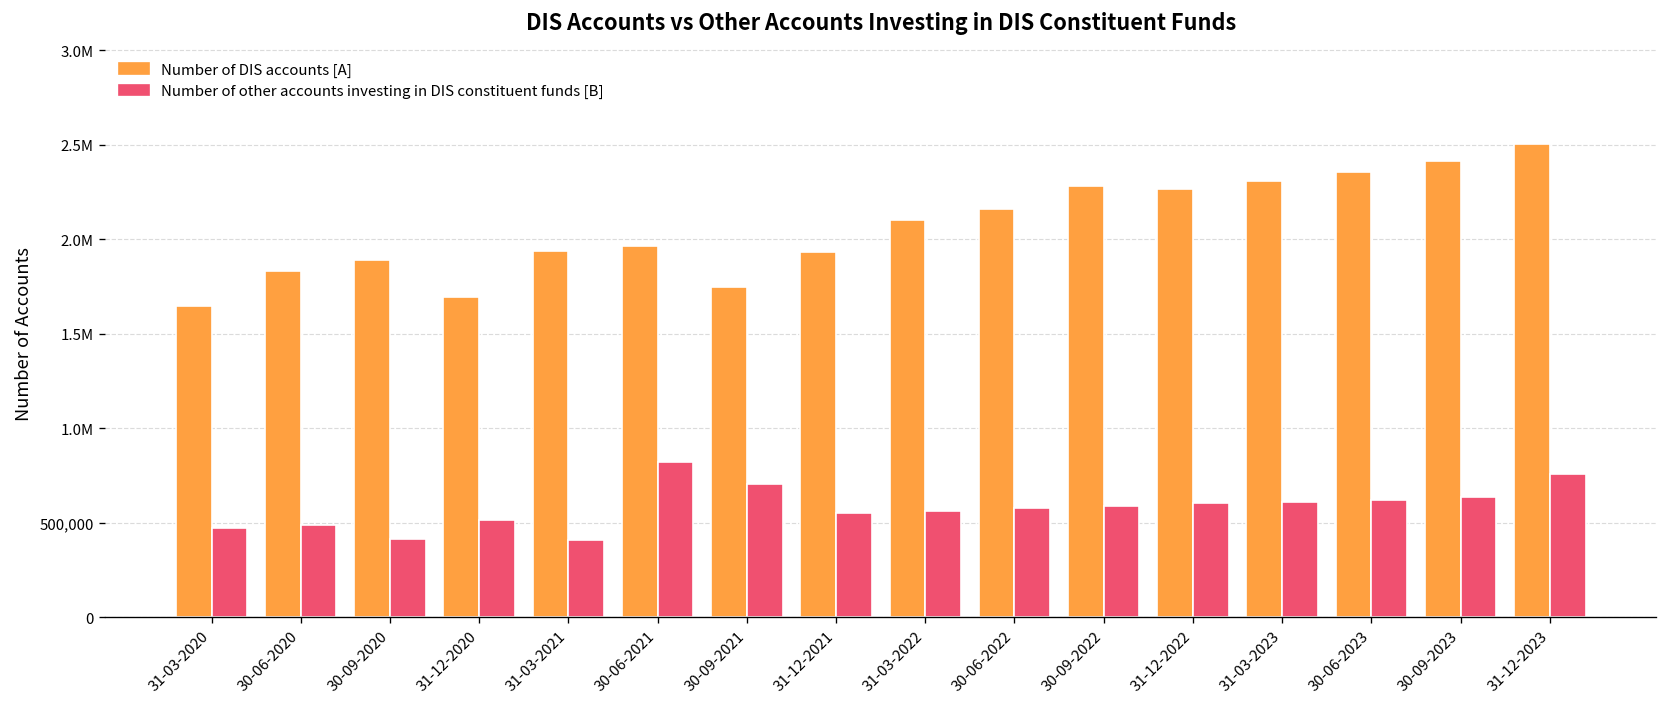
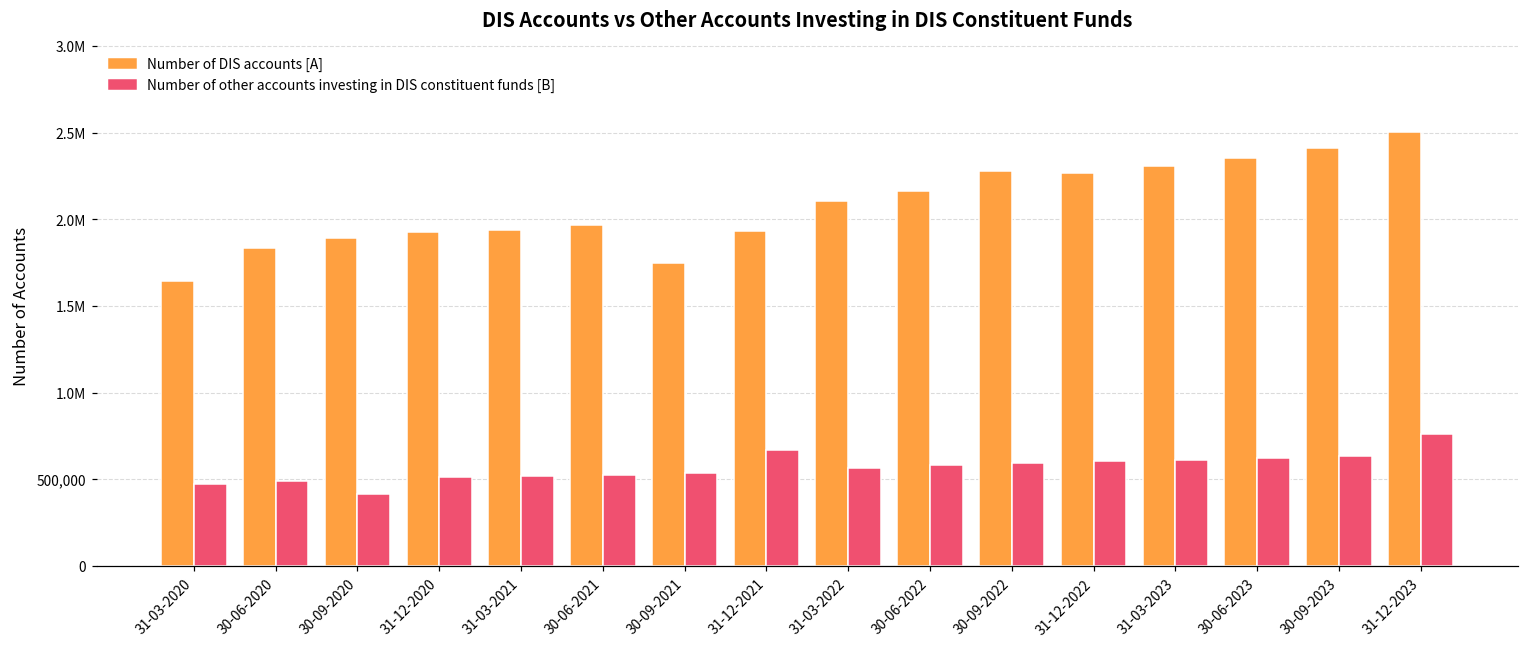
  {
    "Number of DIS accounts [A]": {
      "31-03-2020": "1,640,000",
      "30-06-2020": "1,830,000",
      "30-09-2020": "1,890,000",
-     "31-12-2020": "1,690,000",
+     "31-12-2020": "1,930,000",
      "31-03-2021": "1,940,000",
      "30-06-2021": "1,970,000",
      "30-09-2021": "1,750,000",
      "31-12-2021": "1,930,000",
      "31-03-2022": "2,100,000",
      "30-06-2022": "2,160,000",
      "30-09-2022": "2,280,000",
      "31-12-2022": "2,260,000",
      "31-03-2023": "2,310,000",
      "30-06-2023": "2,350,000",
      "30-09-2023": "2,410,000",
      "31-12-2023": "2,510,000"
    },
    "Number of other accounts investing in DIS constituent funds [B]": {
      "31-03-2020": "470,000",
      "30-06-2020": "490,000",
      "30-09-2020": "420,000",
      "31-12-2020": "520,000",
-     "31-03-2021": "410,000",
-     "30-06-2021": "820,000",
-     "30-09-2021": "710,000",
-     "31-12-2021": "550,000",
+     "31-03-2021": "520,000",
+     "30-06-2021": "520,000",
+     "30-09-2021": "540,000",
+     "31-12-2021": "670,000",
      "31-03-2022": "570,000",
      "30-06-2022": "580,000",
      "30-09-2022": "590,000",
      "31-12-2022": "600,000",
      "31-03-2023": "610,000",
      "30-06-2023": "620,000",
      "30-09-2023": "640,000",
      "31-12-2023": "760,000"
    }
  }
